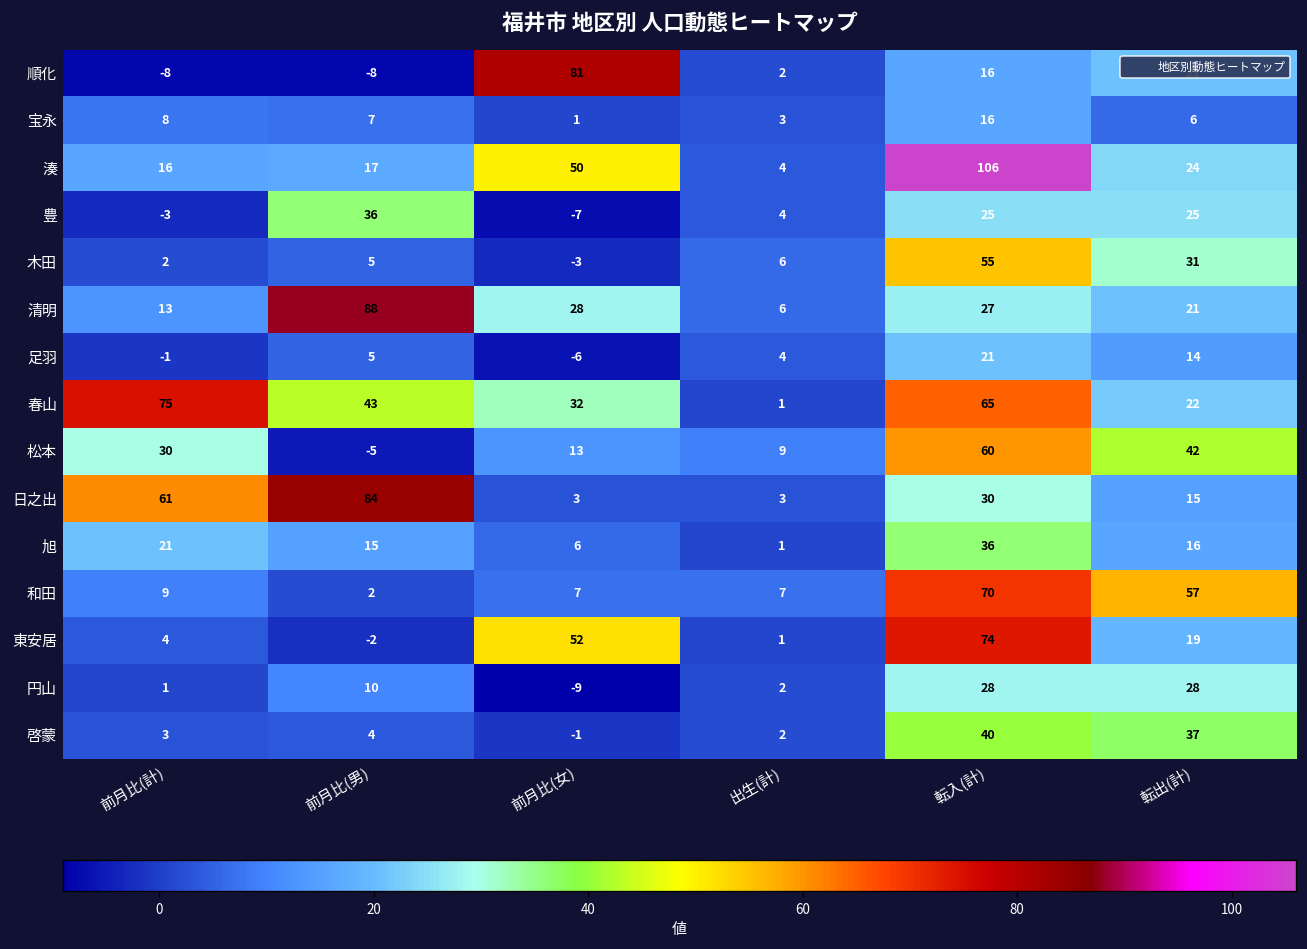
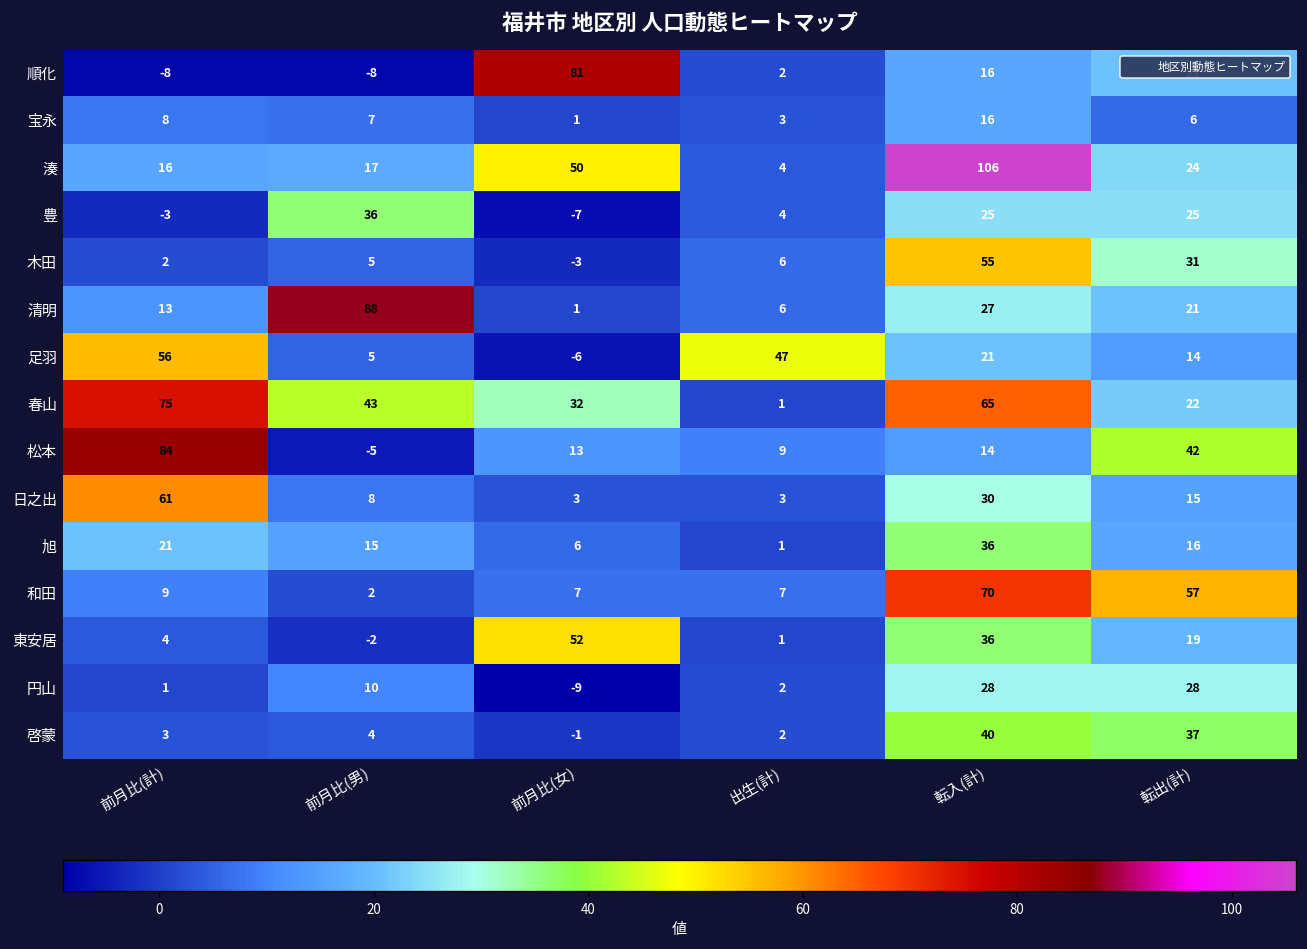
  {
    "順化": {
      "前月比(計)": -8,
      "前月比(男)": -8,
      "前月比(女)": 81,
      "出生(計)": 2,
      "転入(計)": 16
    },
    "宝永": {
      "前月比(計)": 8,
      "前月比(男)": 7,
      "前月比(女)": 1,
      "出生(計)": 3,
      "転入(計)": 16,
      "転出(計)": 6
    },
    "湊": {
      "前月比(計)": 16,
      "前月比(男)": 17,
      "前月比(女)": 50,
      "出生(計)": 4,
      "転入(計)": 106,
      "転出(計)": 24
    },
    "豊": {
      "前月比(計)": -3,
      "前月比(男)": 36,
      "前月比(女)": -7,
      "出生(計)": 4,
      "転入(計)": 25,
      "転出(計)": 25
    },
    "木田": {
      "前月比(計)": 2,
      "前月比(男)": 5,
      "前月比(女)": -3,
      "出生(計)": 6,
      "転入(計)": 55,
      "転出(計)": 31
    },
    "清明": {
      "前月比(計)": 13,
      "前月比(男)": 88,
-     "前月比(女)": 28,
+     "前月比(女)": 1,
      "出生(計)": 6,
      "転入(計)": 27,
      "転出(計)": 21
    },
    "足羽": {
-     "前月比(計)": -1,
+     "前月比(計)": 56,
      "前月比(男)": 5,
      "前月比(女)": -6,
-     "出生(計)": 4,
+     "出生(計)": 47,
      "転入(計)": 21,
      "転出(計)": 14
    },
    "春山": {
      "前月比(計)": 75,
      "前月比(男)": 43,
      "前月比(女)": 32,
      "出生(計)": 1,
      "転入(計)": 65,
      "転出(計)": 22
    },
    "松本": {
-     "前月比(計)": 30,
+     "前月比(計)": 84,
      "前月比(男)": -5,
      "前月比(女)": 13,
      "出生(計)": 9,
-     "転入(計)": 60,
+     "転入(計)": 14,
      "転出(計)": 42
    },
    "日之出": {
      "前月比(計)": 61,
-     "前月比(男)": 84,
+     "前月比(男)": 8,
      "前月比(女)": 3,
      "出生(計)": 3,
      "転入(計)": 30,
      "転出(計)": 15
    },
    "旭": {
      "前月比(計)": 21,
      "前月比(男)": 15,
      "前月比(女)": 6,
      "出生(計)": 1,
      "転入(計)": 36,
      "転出(計)": 16
    },
    "和田": {
      "前月比(計)": 9,
      "前月比(男)": 2,
      "前月比(女)": 7,
      "出生(計)": 7,
      "転入(計)": 70,
      "転出(計)": 57
    },
    "東安居": {
      "前月比(計)": 4,
      "前月比(男)": -2,
      "前月比(女)": 52,
      "出生(計)": 1,
-     "転入(計)": 74,
+     "転入(計)": 36,
      "転出(計)": 19
    },
    "円山": {
      "前月比(計)": 1,
      "前月比(男)": 10,
      "前月比(女)": -9,
      "出生(計)": 2,
      "転入(計)": 28,
      "転出(計)": 28
    },
    "啓蒙": {
      "前月比(計)": 3,
      "前月比(男)": 4,
      "前月比(女)": -1,
      "出生(計)": 2,
      "転入(計)": 40,
      "転出(計)": 37
    }
  }
